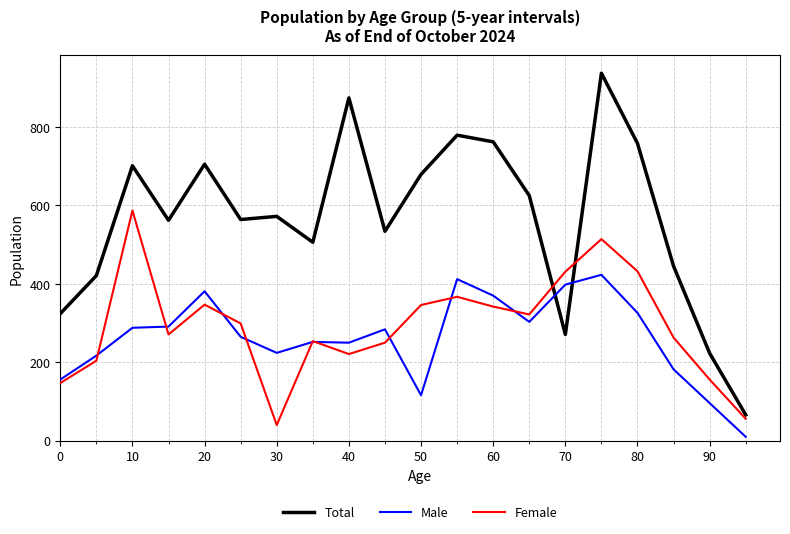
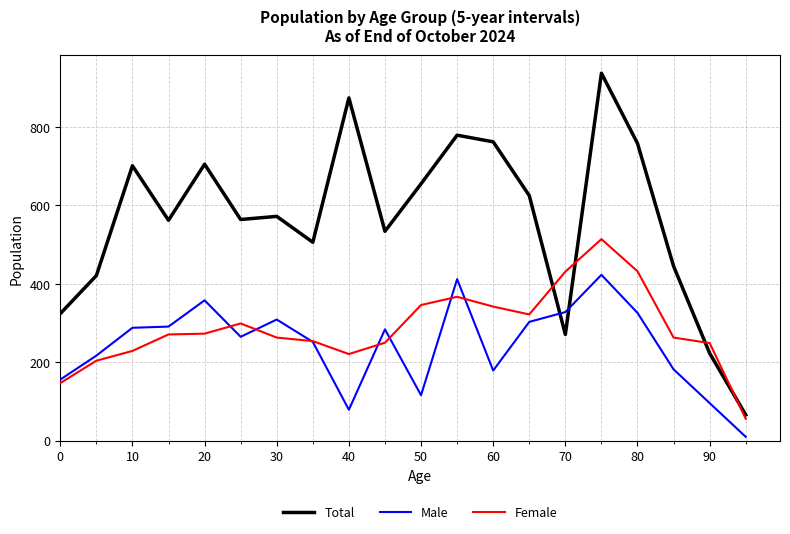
  {
    "Total": {
      "0": 320,
      "10": 700,
      "20": 710,
      "30": 570,
      "40": 870,
-     "50": 680,
+     "50": 660,
      "60": 760,
      "70": 270,
      "80": 760,
      "90": 220
    },
    "Male": {
      "0": 160,
      "10": 290,
-     "20": 380,
-     "30": 220,
-     "40": 250,
+     "20": 360,
+     "30": 310,
+     "40": 80,
      "50": 120,
-     "60": 370,
-     "70": 400,
+     "60": 180,
+     "70": 330,
      "80": 330,
      "90": 100
    },
    "Female": {
      "0": 150,
-     "10": 590,
-     "20": 350,
-     "30": 40,
+     "10": 230,
+     "20": 270,
+     "30": 260,
      "40": 220,
      "50": 350,
      "60": 340,
      "70": 430,
      "80": 430,
-     "90": 160
+     "90": 250
    }
  }
